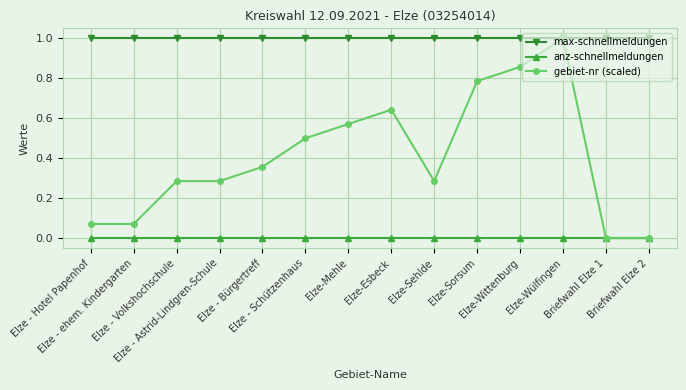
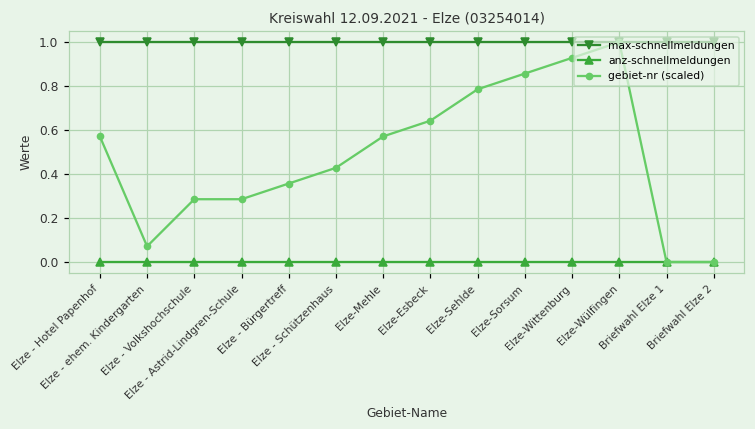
  {
    "gebiet-nr (scaled)": {
-     "Elze - Hotel Papenhof": 0.07,
+     "Elze - Hotel Papenhof": 0.57,
      "Elze - ehem. Kindergarten": 0.07,
      "Elze - Volkshochschule": 0.29,
      "Elze - Astrid-Lindgren-Schule": 0.29,
      "Elze - Bürgertreff": 0.36,
-     "Elze - Schützenhaus": 0.50,
+     "Elze - Schützenhaus": 0.43,
      "Elze-Mehle": 0.57,
      "Elze-Esbeck": 0.64,
-     "Elze-Sehlde": 0.29,
-     "Elze-Sorsum": 0.79,
-     "Elze-Wittenburg": 0.86
+     "Elze-Sehlde": 0.79,
+     "Elze-Sorsum": 0.86,
+     "Elze-Wittenburg": 0.93
    }
  }
